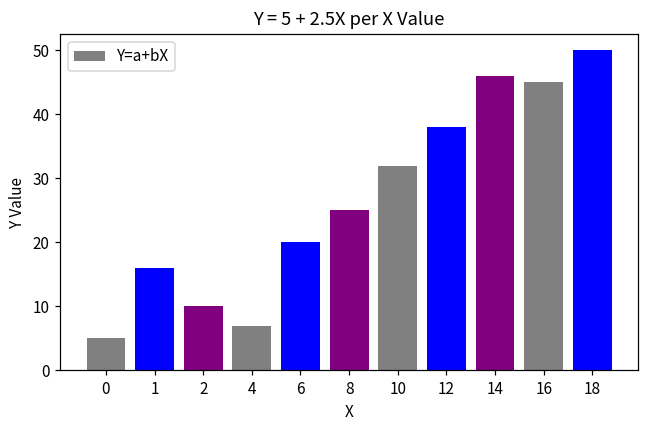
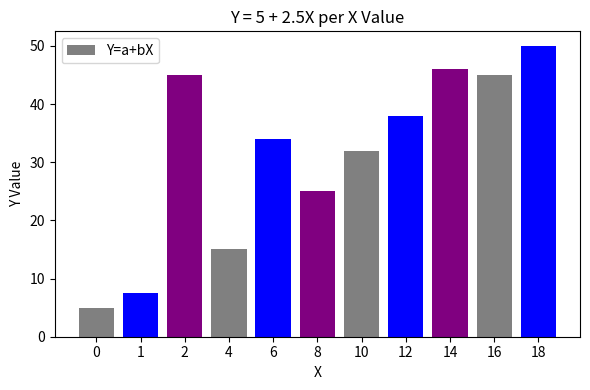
  {
    "0": 5,
-   "1": 16,
-   "2": 10,
-   "4": 7,
-   "6": 20,
+   "1": 8,
+   "2": 45,
+   "4": 15,
+   "6": 34,
    "8": 25,
    "10": 32,
    "12": 38,
    "14": 46,
    "16": 45,
    "18": 50
  }
